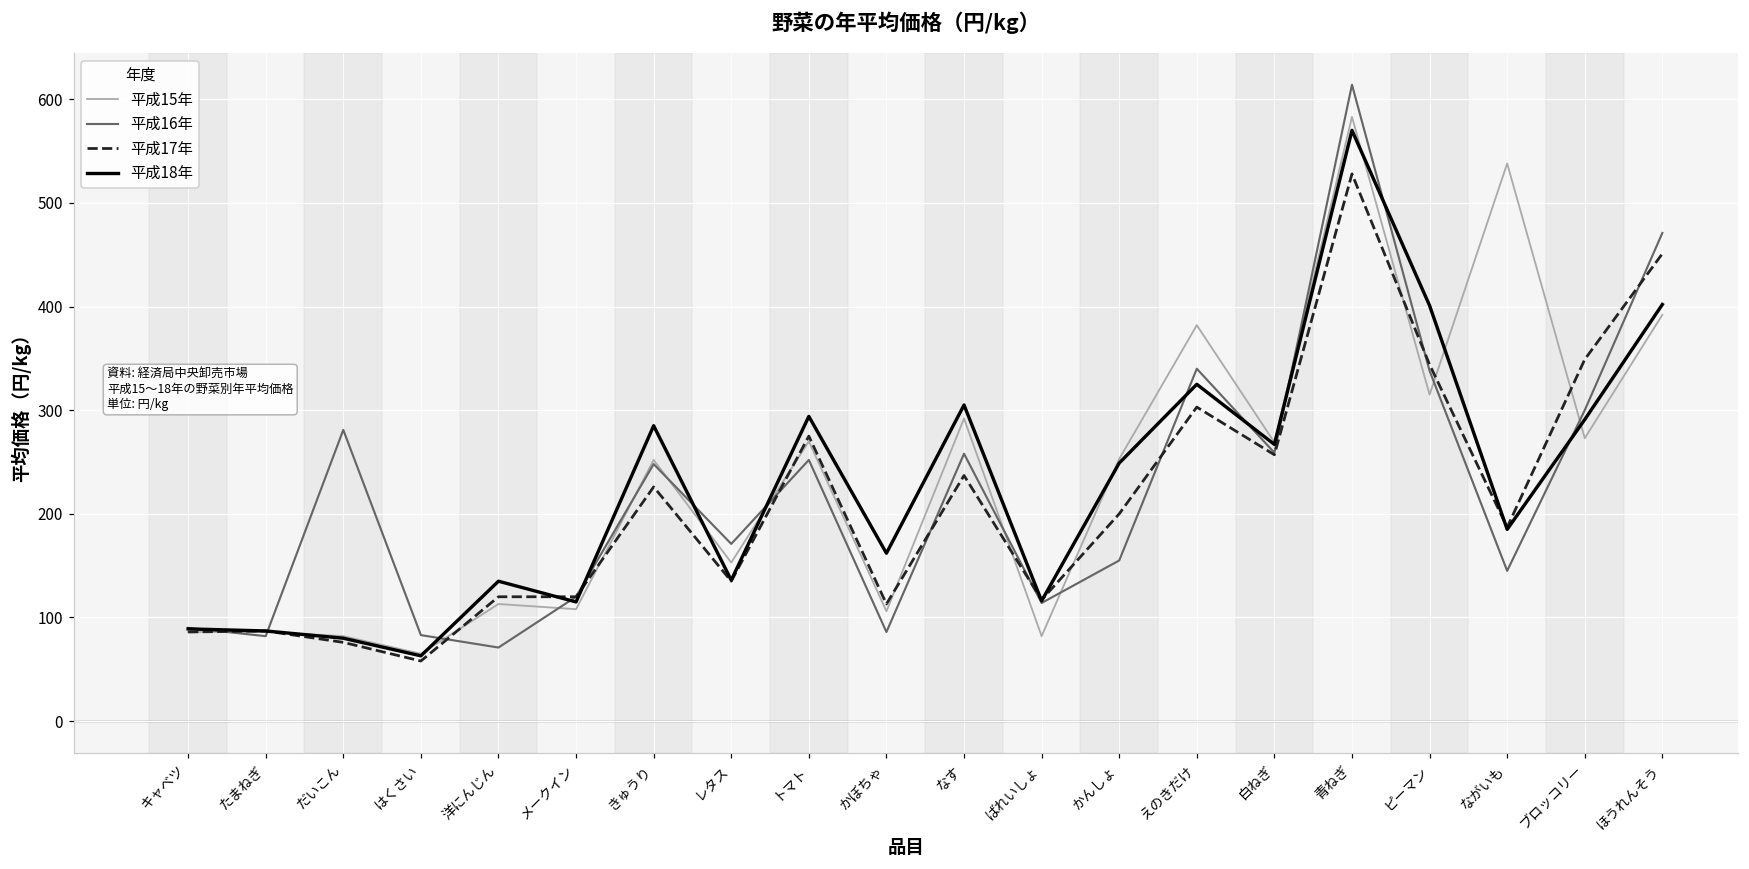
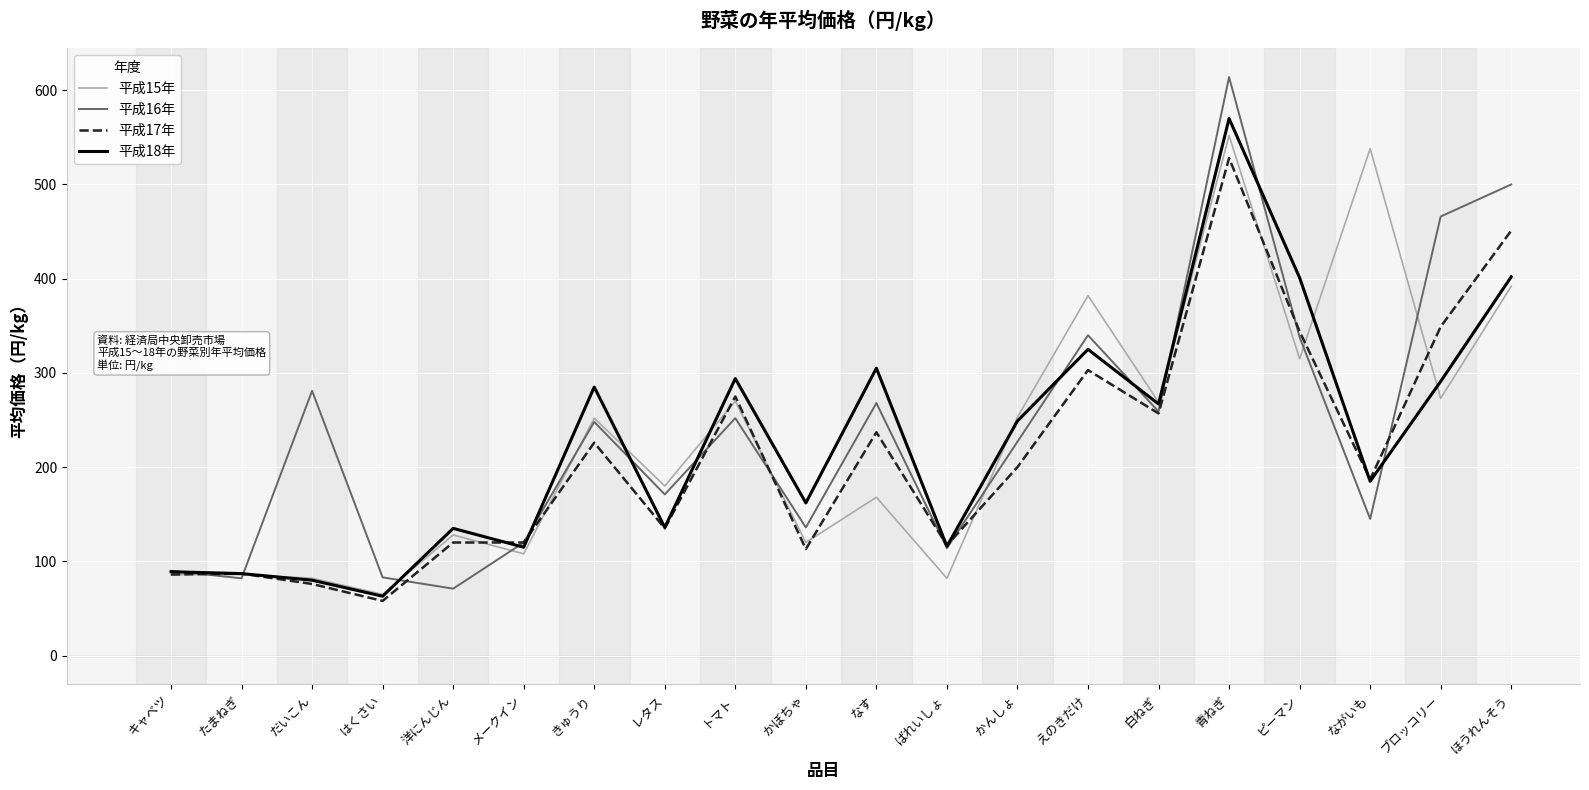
  {
    "平成15年": {
-     "洋にんじん": 110,
+     "洋にんじん": 130,
      "メークイン": 110,
      "きゅうり": 250,
-     "レタス": 150,
+     "レタス": 180,
      "トマト": 270,
-     "かぼちゃ": 110,
-     "なす": 290,
+     "かぼちゃ": 120,
+     "なす": 170,
      "ばれいしょ": 80,
      "かんしょ": 250,
      "えのきだけ": 380,
-     "青ねぎ": 580,
+     "青ねぎ": 550,
      "ピーマン": 320,
      "ながいも": 540,
      "ブロッコリー": 270,
      "ほうれんそう": 390
    },
    "平成16年": {
      "たまねぎ": 80,
      "だいこん": 280,
      "はくさい": 80,
      "洋にんじん": 70,
      "きゅうり": 250,
      "レタス": 170,
      "トマト": 250,
-     "かぼちゃ": 90,
-     "なす": 260,
-     "かんしょ": 160,
+     "かぼちゃ": 140,
+     "なす": 270,
+     "かんしょ": 230,
      "えのきだけ": 340,
      "青ねぎ": 610,
      "ピーマン": 340,
      "ながいも": 150,
-     "ブロッコリー": 300,
-     "ほうれんそう": 470
+     "ブロッコリー": 470,
+     "ほうれんそう": 500
    }
  }
